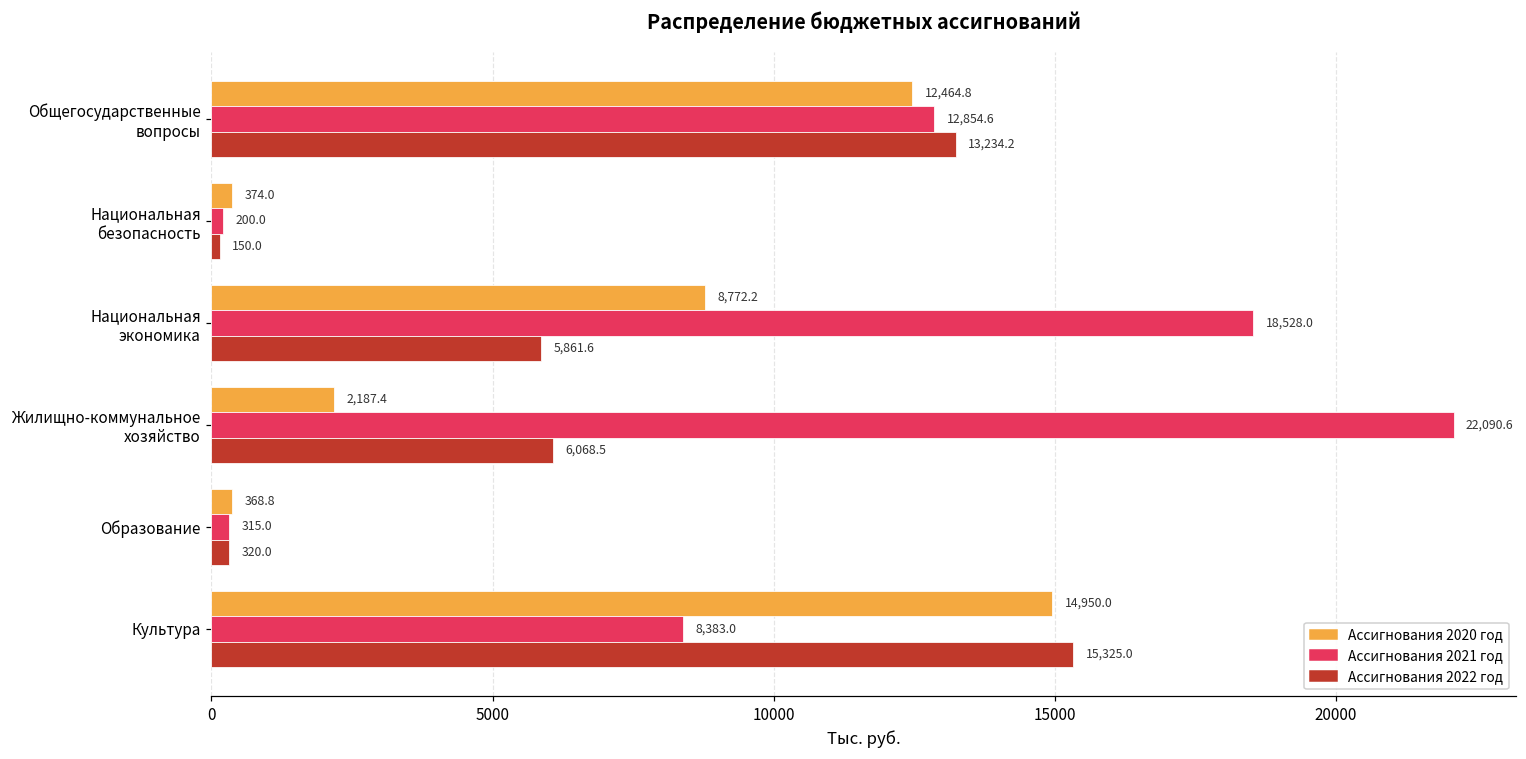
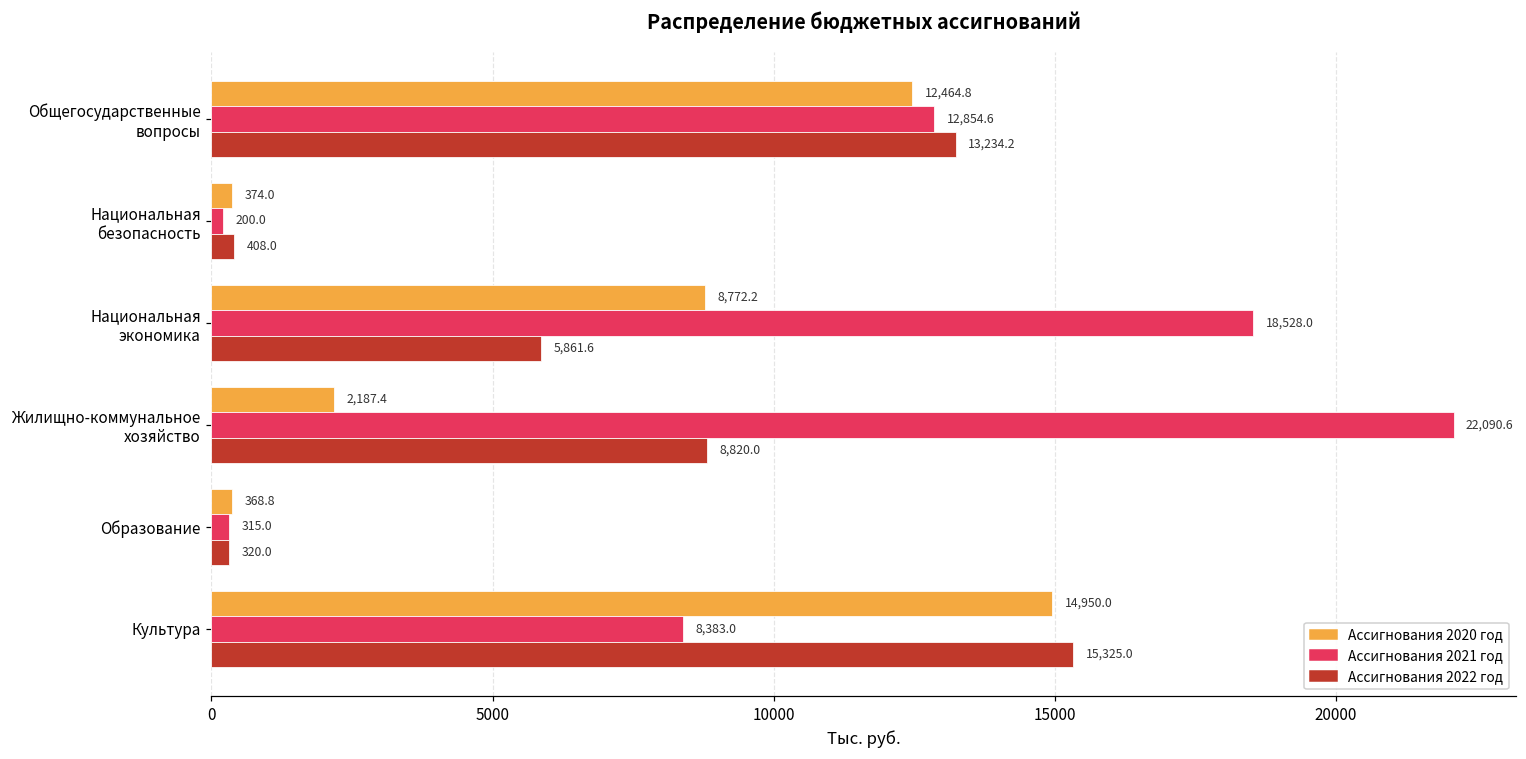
  {
    "Ассигнования 2020 год": {
      "Общегосударственные вопросы": "12,464.8",
      "Национальная безопасность": "374.0",
      "Национальная экономика": "8,772.2",
      "Жилищно-коммунальное хозяйство": "2,187.4",
      "Образование": "368.8",
      "Культура": "14,950.0"
    },
    "Ассигнования 2021 год": {
      "Общегосударственные вопросы": "12,854.6",
      "Национальная безопасность": "200.0",
      "Национальная экономика": "18,528.0",
      "Жилищно-коммунальное хозяйство": "22,090.6",
      "Образование": "315.0",
      "Культура": "8,383.0"
    },
    "Ассигнования 2022 год": {
      "Общегосударственные вопросы": "13,234.2",
-     "Национальная безопасность": "150.0",
+     "Национальная безопасность": "408.0",
      "Национальная экономика": "5,861.6",
-     "Жилищно-коммунальное хозяйство": "6,068.5",
+     "Жилищно-коммунальное хозяйство": "8,820.0",
      "Образование": "320.0",
      "Культура": "15,325.0"
    }
  }
